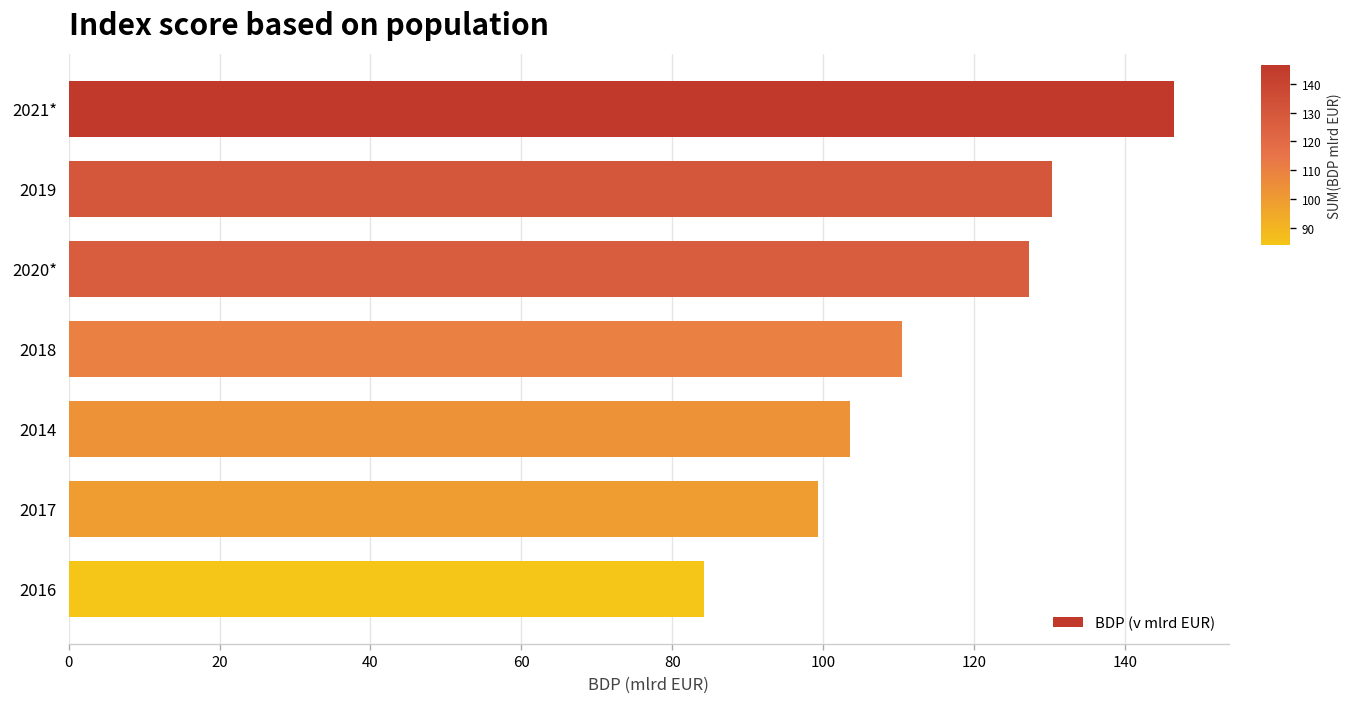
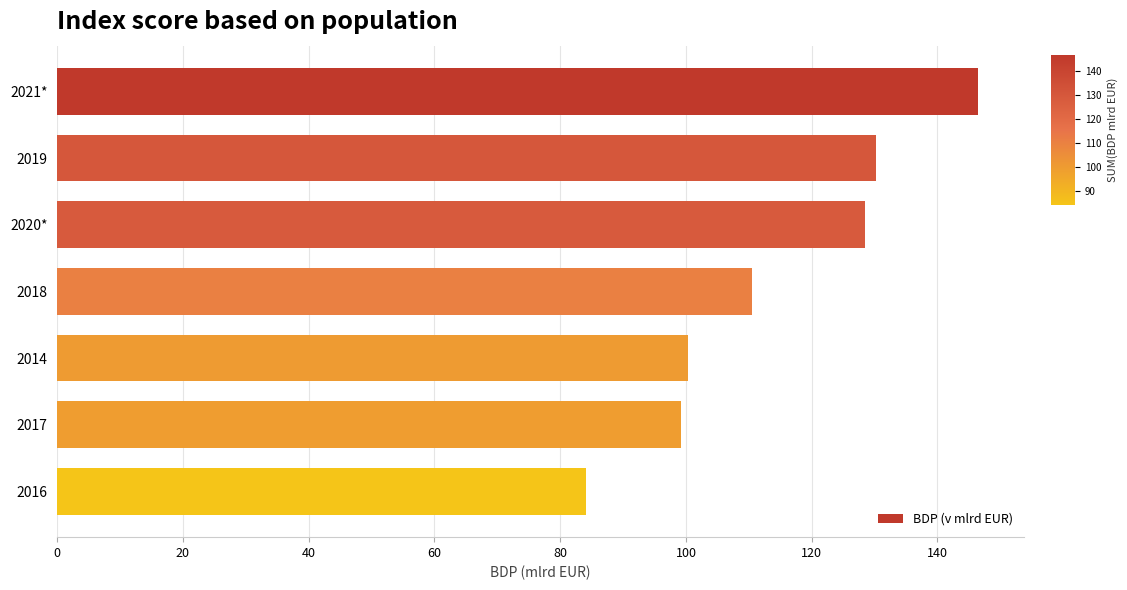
  {
    "2021*": 146,
    "2019": 130,
-   "2020*": 127,
+   "2020*": 129,
    "2018": 111,
-   "2014": 104,
+   "2014": 100,
    "2017": 99,
    "2016": 84
  }
